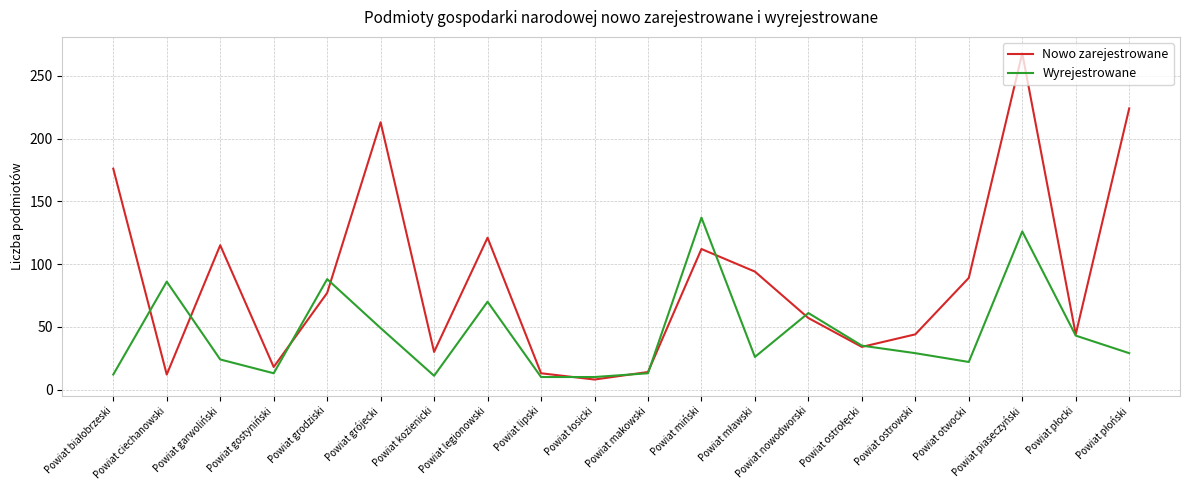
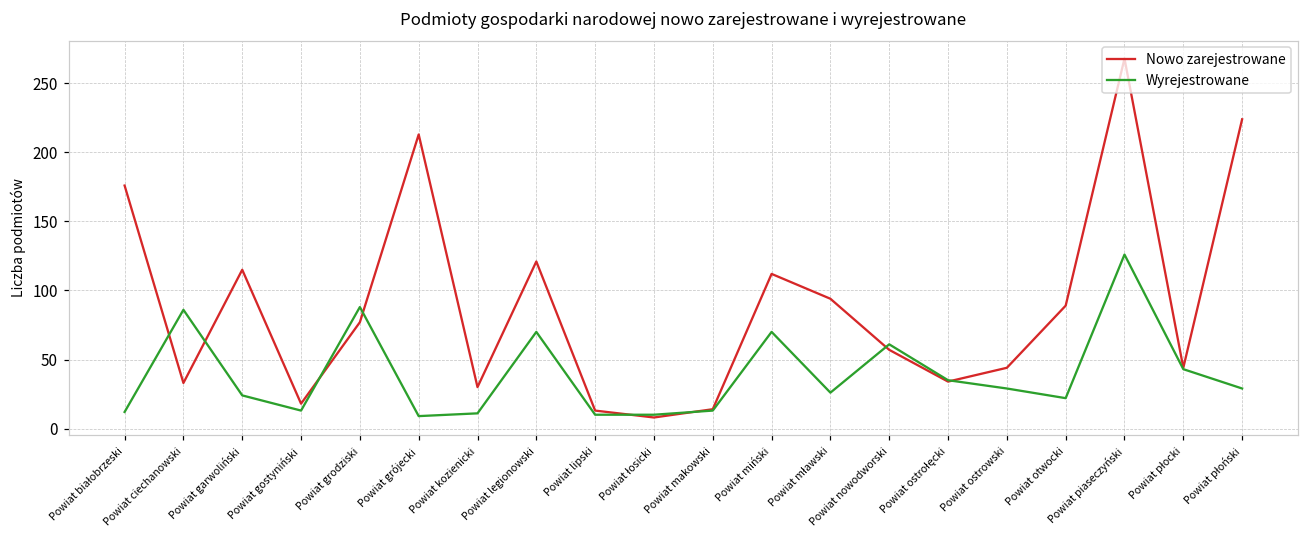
  {
    "Nowo zarejestrowane": {
      "Powiat białobrzeski": 176,
-     "Powiat ciechanowski": 12,
+     "Powiat ciechanowski": 33,
      "Powiat garwoliński": 115,
      "Powiat gostyniński": 18,
      "Powiat grodziski": 77,
      "Powiat grójecki": 213,
      "Powiat kozienicki": 30,
      "Powiat legionowski": 121,
      "Powiat lipski": 13,
      "Powiat miński": 112,
      "Powiat mławski": 94,
      "Powiat nowodworski": 57,
      "Powiat ostrowski": 44,
      "Powiat otwocki": 89,
      "Powiat płoński": 224
    },
    "Wyrejestrowane": {
      "Powiat białobrzeski": 12,
      "Powiat ciechanowski": 86,
      "Powiat garwoliński": 24,
      "Powiat gostyniński": 13,
      "Powiat grodziski": 88,
-     "Powiat grójecki": 49,
+     "Powiat grójecki": 9,
      "Powiat kozienicki": 11,
      "Powiat legionowski": 70,
      "Powiat lipski": 10,
-     "Powiat miński": 137,
+     "Powiat miński": 70,
      "Powiat mławski": 26,
      "Powiat nowodworski": 61,
      "Powiat ostrowski": 29,
      "Powiat otwocki": 22,
      "Powiat piaseczyński": 126,
      "Powiat płoński": 29
    }
  }
